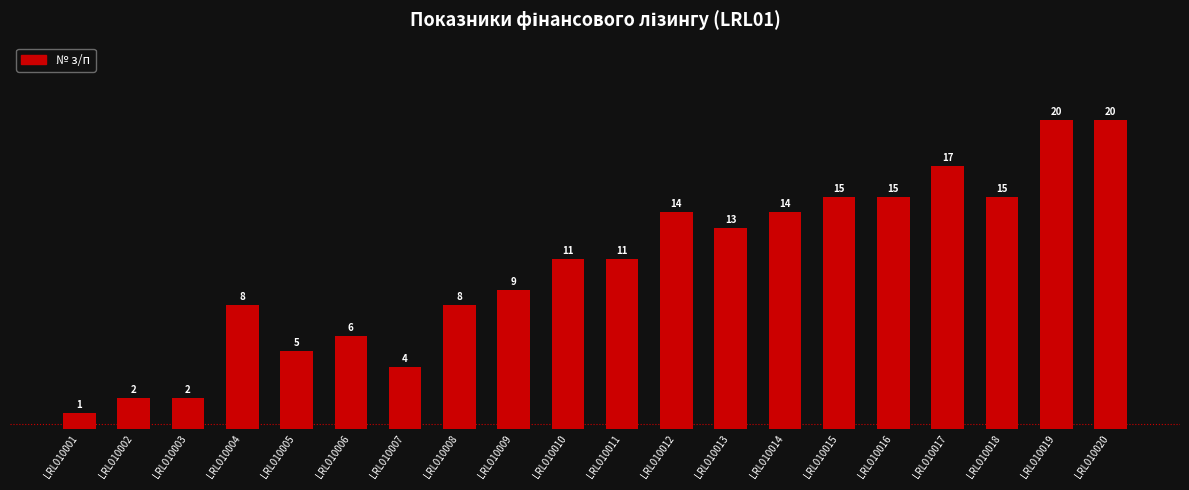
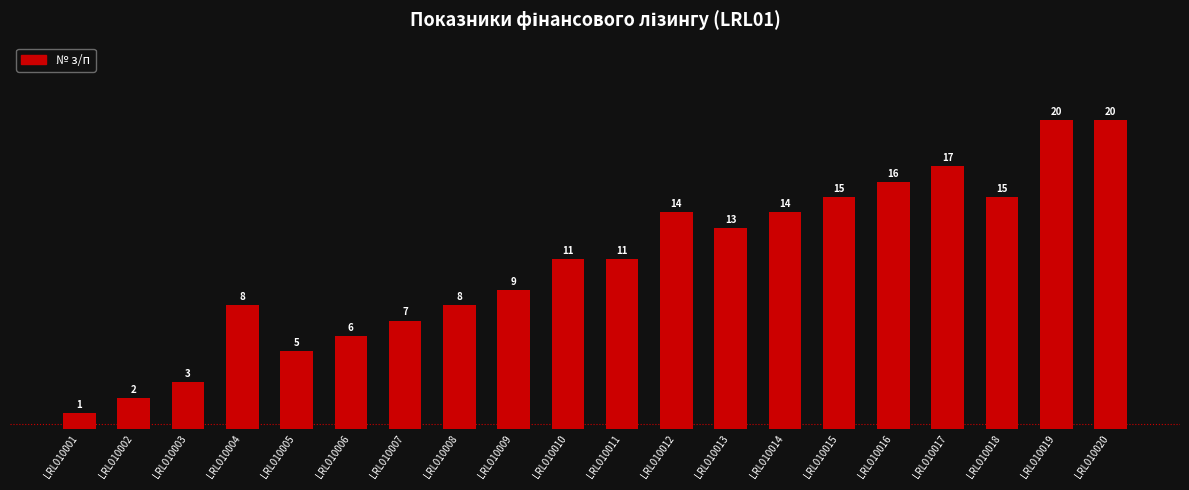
  {
    "LRL010001": 1,
    "LRL010002": 2,
-   "LRL010003": 2,
+   "LRL010003": 3,
    "LRL010004": 8,
    "LRL010005": 5,
    "LRL010006": 6,
-   "LRL010007": 4,
+   "LRL010007": 7,
    "LRL010008": 8,
    "LRL010009": 9,
    "LRL010010": 11,
    "LRL010011": 11,
    "LRL010012": 14,
    "LRL010013": 13,
    "LRL010014": 14,
    "LRL010015": 15,
-   "LRL010016": 15,
+   "LRL010016": 16,
    "LRL010017": 17,
    "LRL010018": 15,
    "LRL010019": 20,
    "LRL010020": 20
  }
